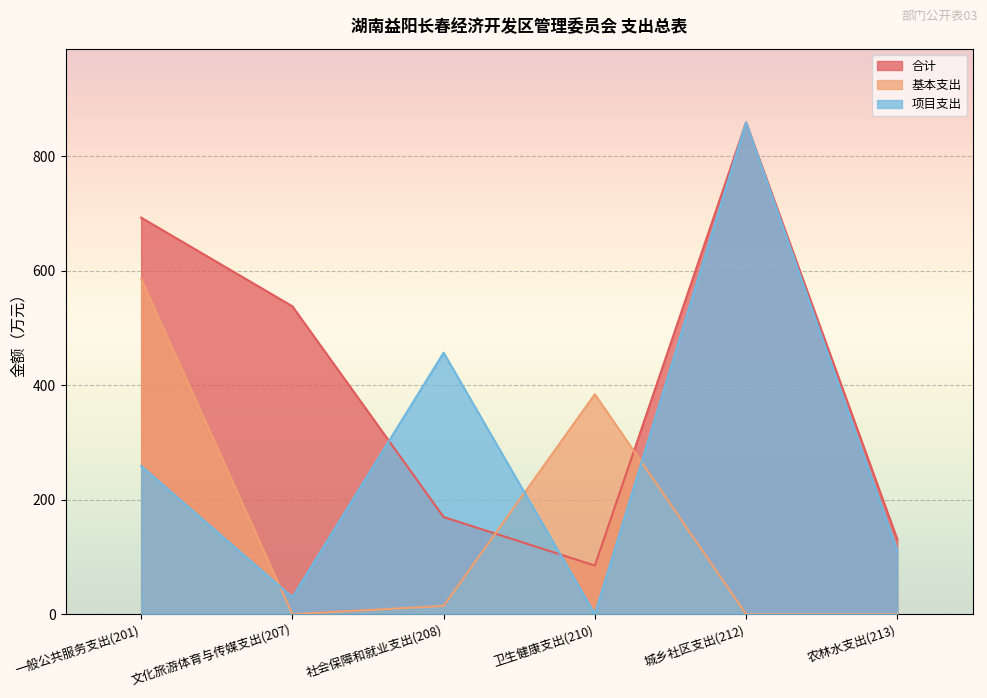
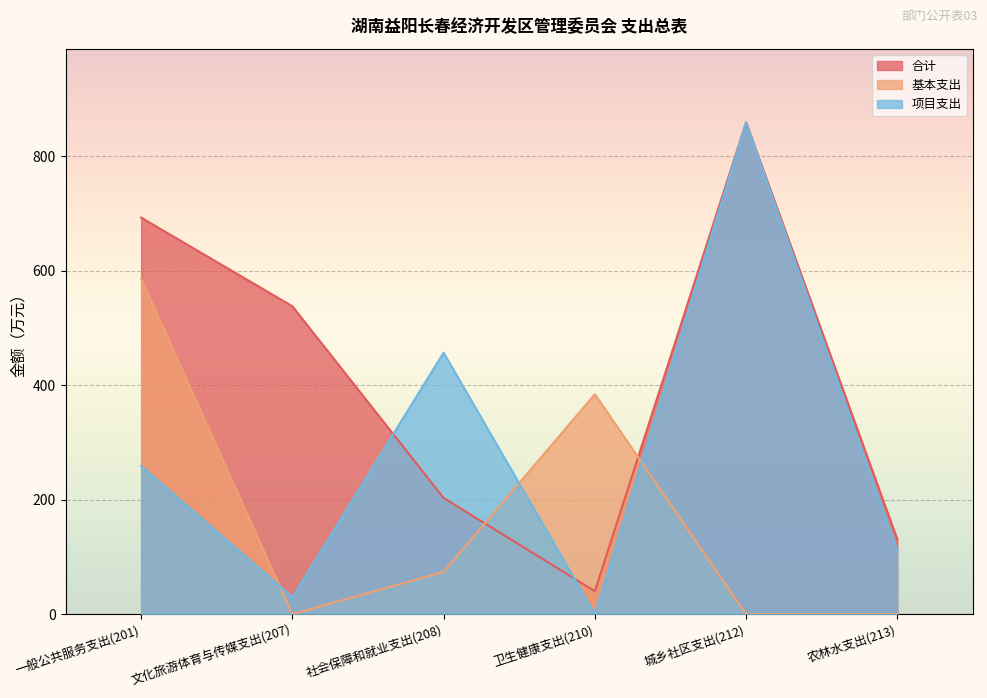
  {
    "合计": {
      "一般公共服务支出(201)": 690,
      "文化旅游体育与传媒支出(207)": 540,
-     "社会保障和就业支出(208)": 170,
-     "卫生健康支出(210)": 80,
+     "社会保障和就业支出(208)": 200,
+     "卫生健康支出(210)": 40,
      "农林水支出(213)": 130
    },
    "基本支出": {
      "一般公共服务支出(201)": 590,
      "文化旅游体育与传媒支出(207)": 0,
-     "社会保障和就业支出(208)": 10,
+     "社会保障和就业支出(208)": 70,
      "卫生健康支出(210)": 380,
      "城乡社区支出(212)": 0,
      "农林水支出(213)": 0
    },
    "项目支出": {
      "一般公共服务支出(201)": 260,
      "文化旅游体育与传媒支出(207)": 30,
      "社会保障和就业支出(208)": 460,
      "卫生健康支出(210)": 0,
      "农林水支出(213)": 110
    }
  }
